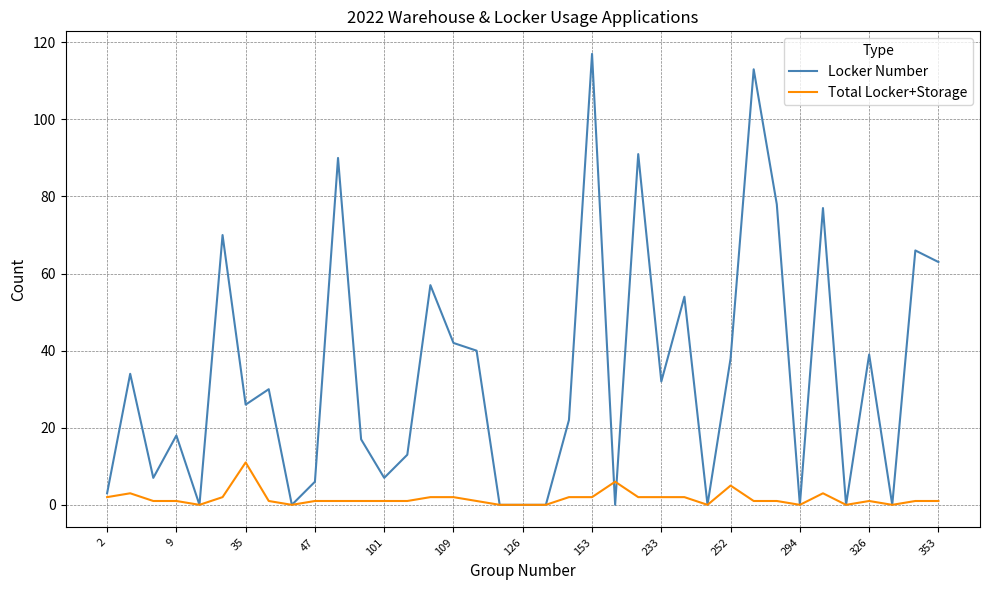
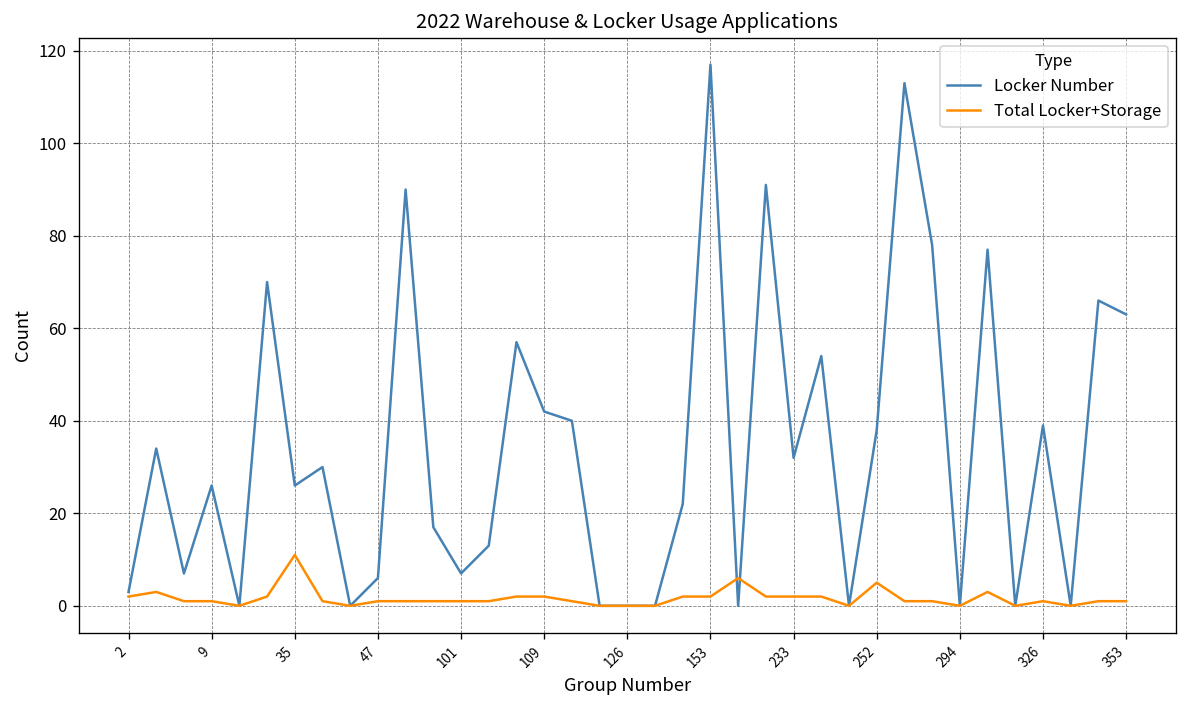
  {
    "Locker Number": {
      "2": 3,
-     "9": 18,
+     "9": 26,
      "35": 26,
      "47": 6,
      "101": 7,
      "109": 42,
      "153": 117,
      "233": 32,
      "252": 38,
      "326": 39,
      "353": 63
    },
    "Total Locker+Storage": {
      "2": 2,
      "9": 1,
      "35": 11,
      "47": 1,
      "101": 1,
      "109": 2,
      "153": 2,
      "233": 2,
      "252": 5,
      "326": 1,
      "353": 1
    }
  }
